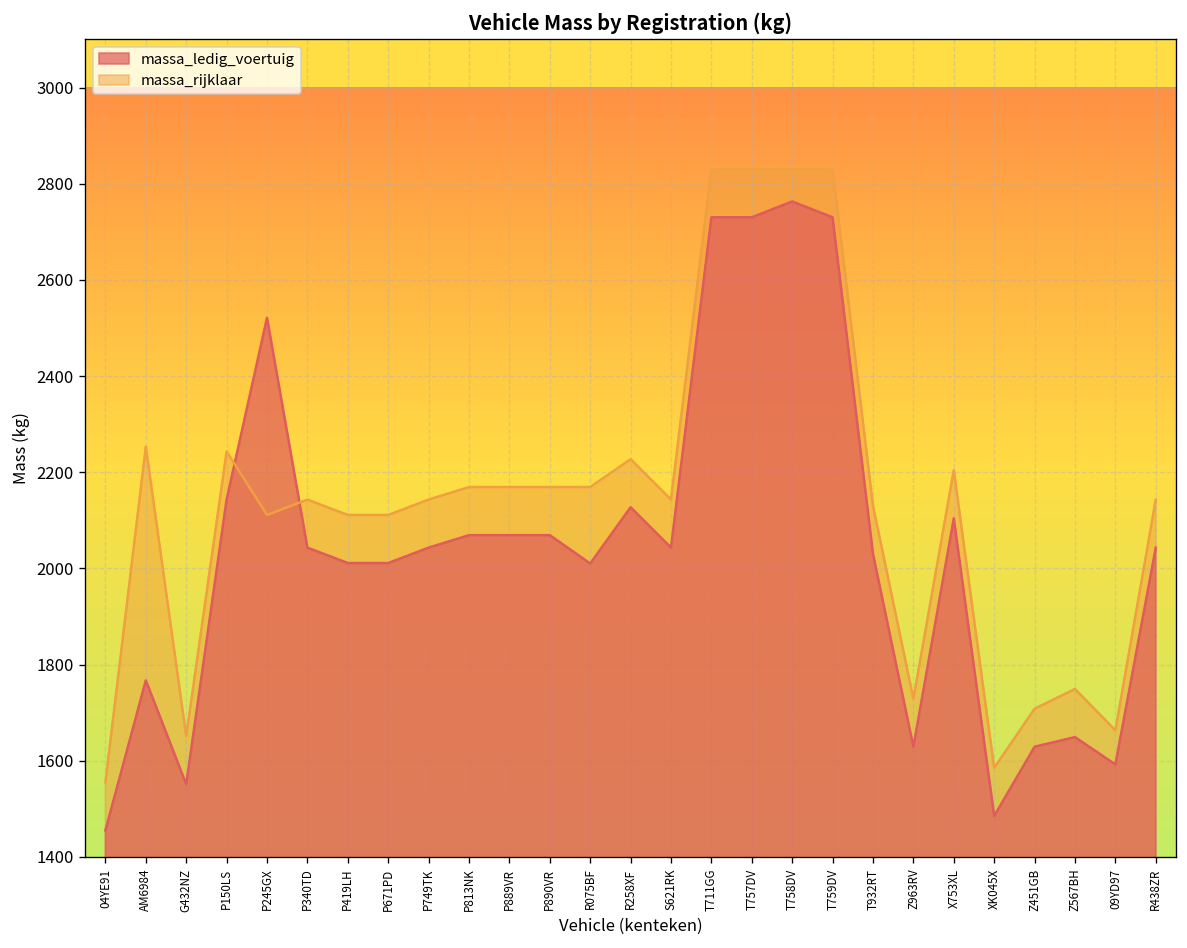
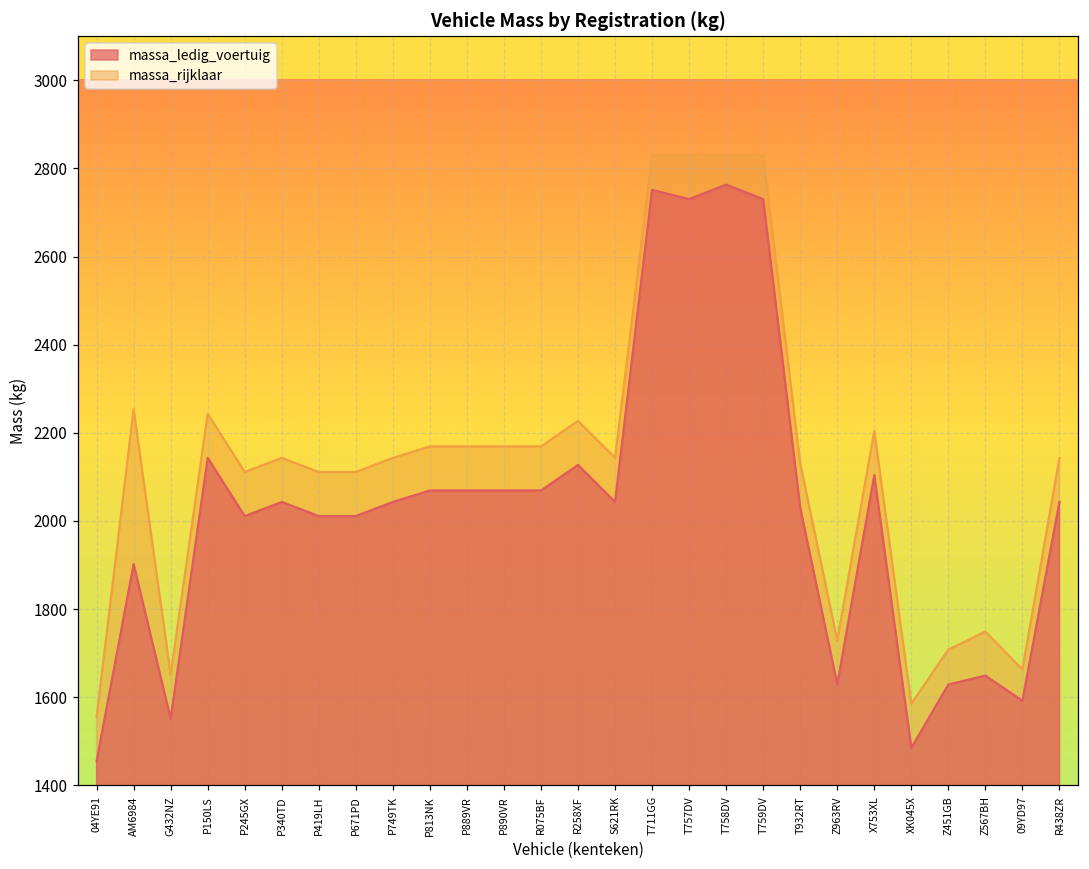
  {
    "massa_ledig_voertuig": {
      "04YE91": 1460,
-     "AM6984": 1770,
+     "AM6984": 1900,
      "G432NZ": 1550,
      "P150LS": 2140,
-     "P245GX": 2520,
+     "P245GX": 2010,
      "P340TD": 2040,
      "P419LH": 2010,
      "P671PD": 2010,
      "P749TK": 2040,
      "P813NK": 2070,
      "P889VR": 2070,
      "P890VR": 2070,
-     "R075BF": 2010,
+     "R075BF": 2070,
      "R258XF": 2130,
      "S621RK": 2040,
-     "T711GG": 2730,
+     "T711GG": 2750,
      "T757DV": 2730,
      "T758DV": 2760,
      "T759DV": 2730,
      "T932RT": 2030,
      "Z963RV": 1630,
      "X753XL": 2100,
      "XK045X": 1490,
      "Z451GB": 1630,
      "Z567BH": 1650,
      "09YD97": 1590,
      "R438ZR": 2040
    },
    "massa_rijklaar": {
      "04YE91": 1560,
      "AM6984": 2250,
      "G432NZ": 1650,
      "P150LS": 2240,
      "P245GX": 2110,
      "P340TD": 2140,
      "P419LH": 2110,
      "P671PD": 2110,
      "P749TK": 2140,
      "P813NK": 2170,
      "P889VR": 2170,
      "P890VR": 2170,
      "R075BF": 2170,
      "R258XF": 2230,
      "S621RK": 2140,
      "T711GG": 2830,
      "T757DV": 2830,
      "T758DV": 2830,
      "T759DV": 2830,
      "T932RT": 2130,
      "Z963RV": 1730,
      "X753XL": 2200,
      "XK045X": 1590,
      "Z451GB": 1710,
      "Z567BH": 1750,
      "09YD97": 1660,
      "R438ZR": 2140
    }
  }
